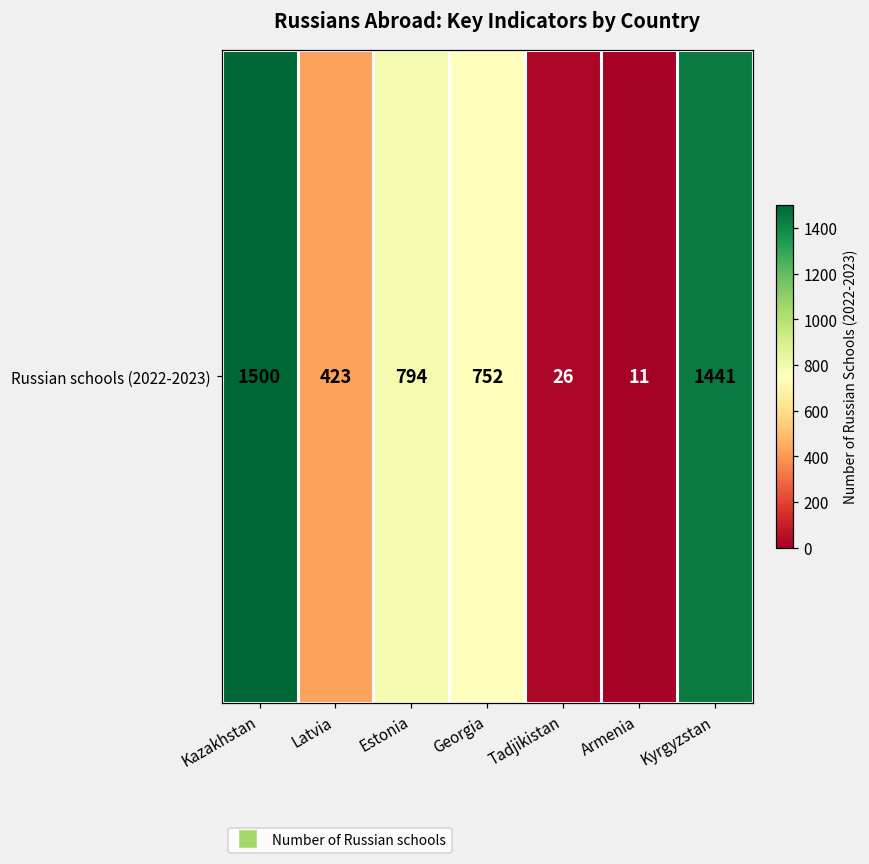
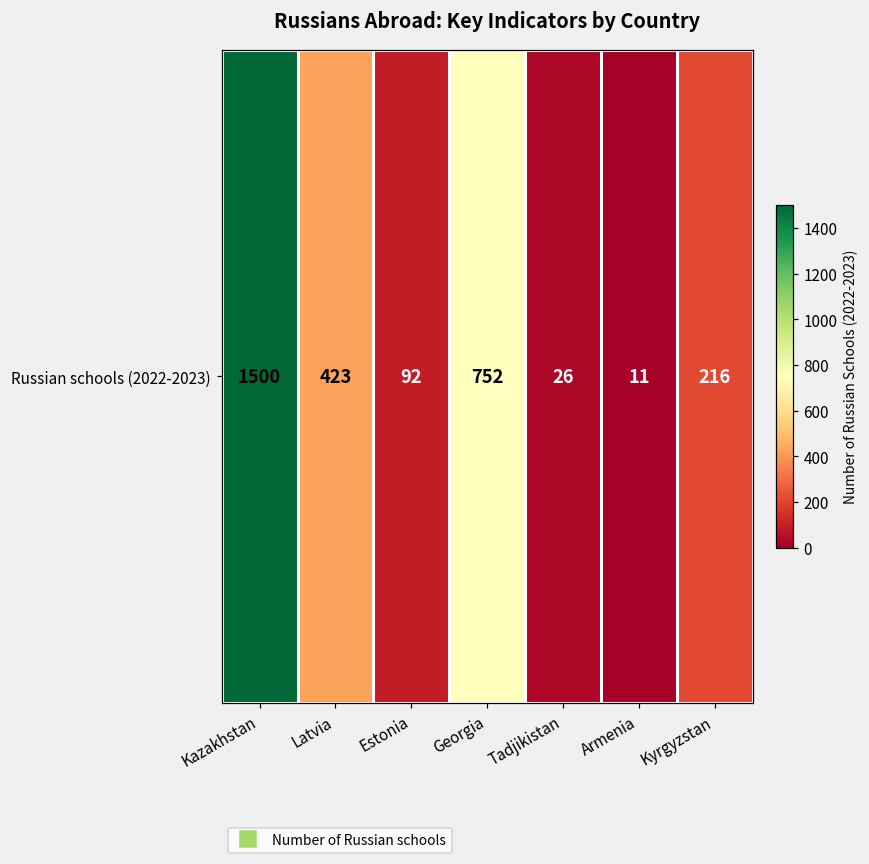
  {
    "Russian schools (2022-2023)": {
      "Kazakhstan": 1500,
      "Latvia": 423,
-     "Estonia": 794,
+     "Estonia": 92,
      "Georgia": 752,
      "Tadjikistan": 26,
      "Armenia": 11,
-     "Kyrgyzstan": 1441
+     "Kyrgyzstan": 216
    }
  }
